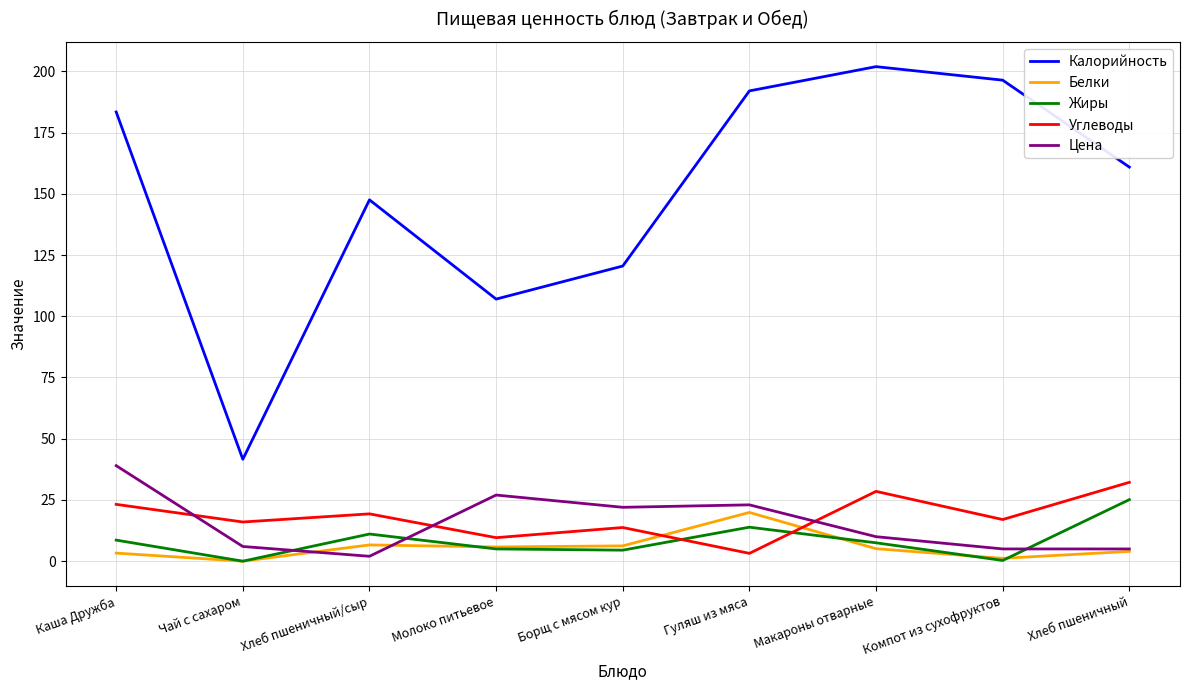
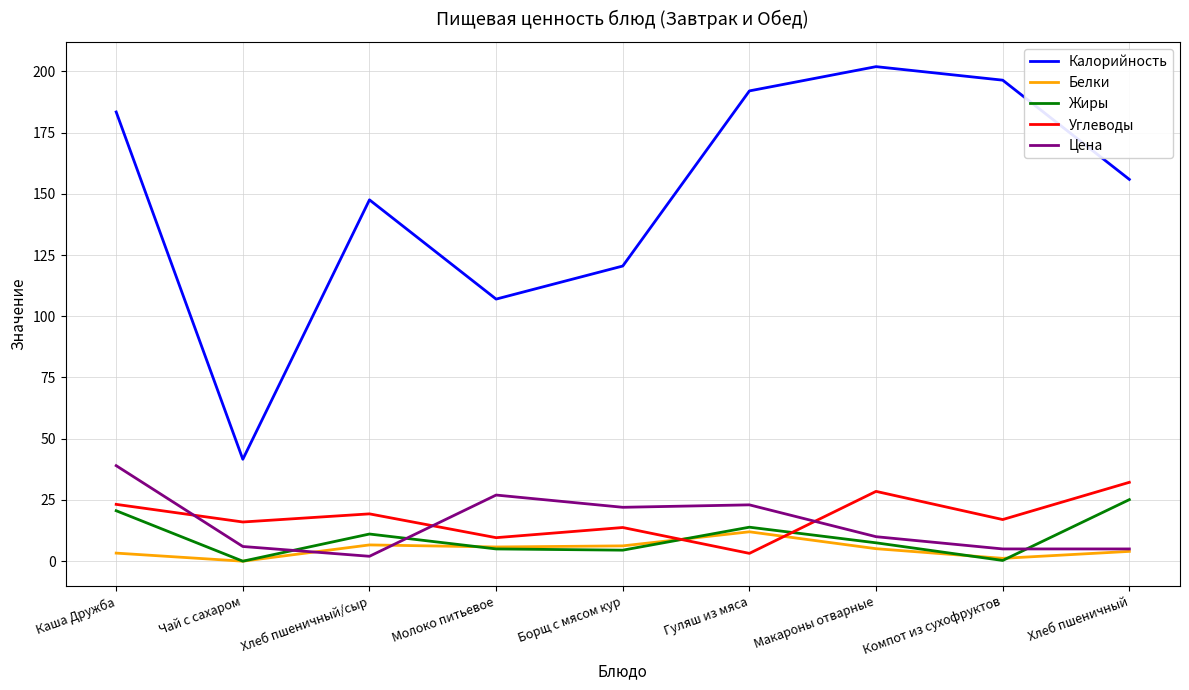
  {
    "Калорийность": {
      "Каша Дружба": 183,
      "Чай с сахаром": 42,
      "Хлеб пшеничный/сыр": 148,
      "Молоко питьевое": 107,
      "Борщ с мясом кур": 121,
      "Гуляш из мяса": 192,
      "Макароны отварные": 202,
      "Компот из сухофруктов": 196,
-     "Хлеб пшеничный": 161
+     "Хлеб пшеничный": 156
    },
    "Белки": {
      "Каша Дружба": 3,
      "Хлеб пшеничный/сыр": 7,
      "Борщ с мясом кур": 6,
-     "Гуляш из мяса": 20,
+     "Гуляш из мяса": 12,
      "Макароны отварные": 5
    },
    "Жиры": {
-     "Каша Дружба": 9,
+     "Каша Дружба": 21,
      "Хлеб пшеничный/сыр": 11,
      "Борщ с мясом кур": 5,
      "Гуляш из мяса": 14,
      "Макароны отварные": 8,
      "Хлеб пшеничный": 25
    },
    "Углеводы": {
      "Каша Дружба": 23,
      "Чай с сахаром": 16,
      "Хлеб пшеничный/сыр": 19,
      "Молоко питьевое": 10,
      "Борщ с мясом кур": 14,
      "Гуляш из мяса": 3,
      "Макароны отварные": 29,
      "Компот из сухофруктов": 17,
      "Хлеб пшеничный": 32
    },
    "Цена": {
      "Каша Дружба": 39,
      "Чай с сахаром": 6,
      "Хлеб пшеничный/сыр": 2,
      "Молоко питьевое": 27,
      "Борщ с мясом кур": 22,
      "Гуляш из мяса": 23,
      "Макароны отварные": 10,
      "Компот из сухофруктов": 5
    }
  }
